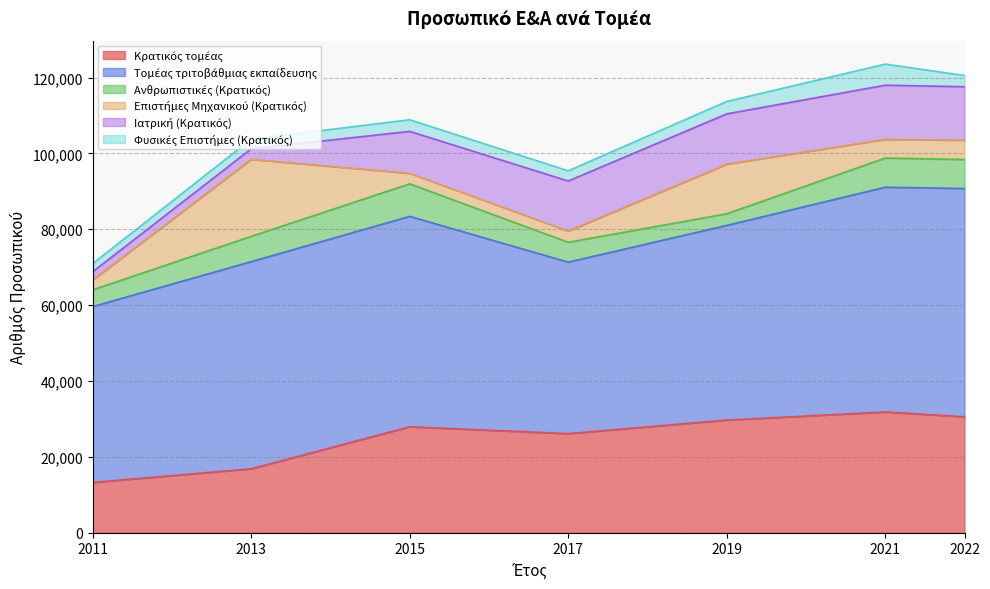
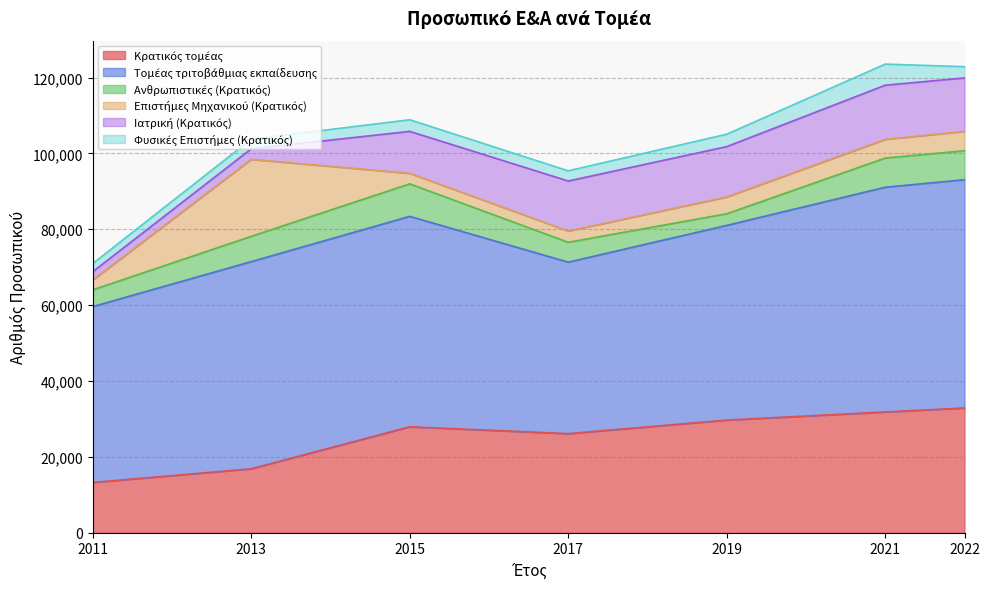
  {
    "Κρατικός τομέας": {
      "2011": "13,000",
      "2013": "17,000",
      "2015": "28,000",
      "2017": "26,000",
      "2019": "30,000",
      "2021": "32,000",
-     "2022": "31,000"
+     "2022": "33,000"
    },
    "Τομέας τριτοβάθμιας εκπαίδευσης": {
      "2011": "46,000",
      "2013": "55,000",
      "2015": "55,000",
      "2017": "45,000",
      "2019": "51,000",
      "2021": "59,000",
      "2022": "60,000"
    },
    "Ανθρωπιστικές (Κρατικός)": {
      "2011": "4,000",
      "2013": "7,000",
      "2015": "9,000",
      "2017": "5,000",
      "2019": "3,000",
      "2021": "8,000",
      "2022": "8,000"
    },
    "Επιστήμες Μηχανικού (Κρατικός)": {
      "2011": "3,000",
      "2013": "20,000",
      "2015": "3,000",
      "2017": "3,000",
-     "2019": "13,000",
+     "2019": "4,000",
      "2021": "5,000",
      "2022": "5,000"
    },
    "Ιατρική (Κρατικός)": {
      "2011": "2,000",
      "2015": "11,000",
      "2017": "13,000",
      "2019": "13,000",
      "2021": "14,000",
      "2022": "14,000"
    },
    "Φυσικές Επιστήμες (Κρατικός)": {
      "2011": "2,000",
      "2015": "3,000",
      "2017": "3,000",
      "2019": "3,000",
      "2021": "6,000",
      "2022": "3,000"
    }
  }
